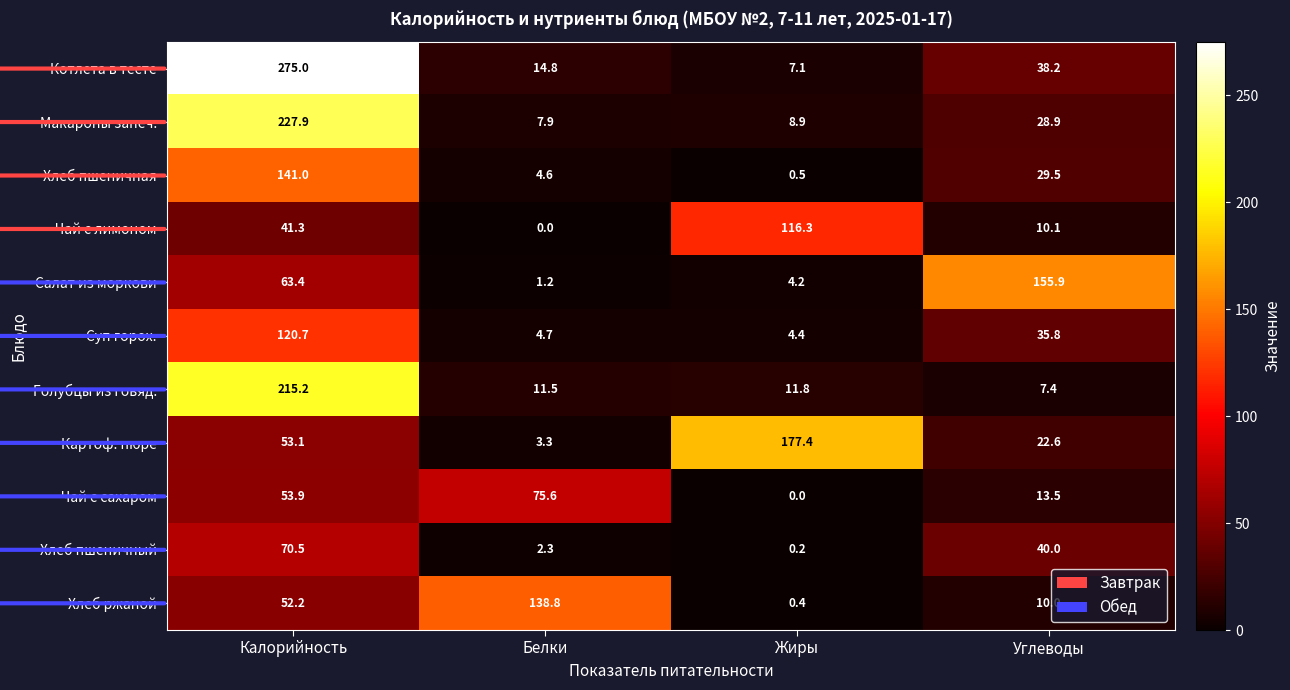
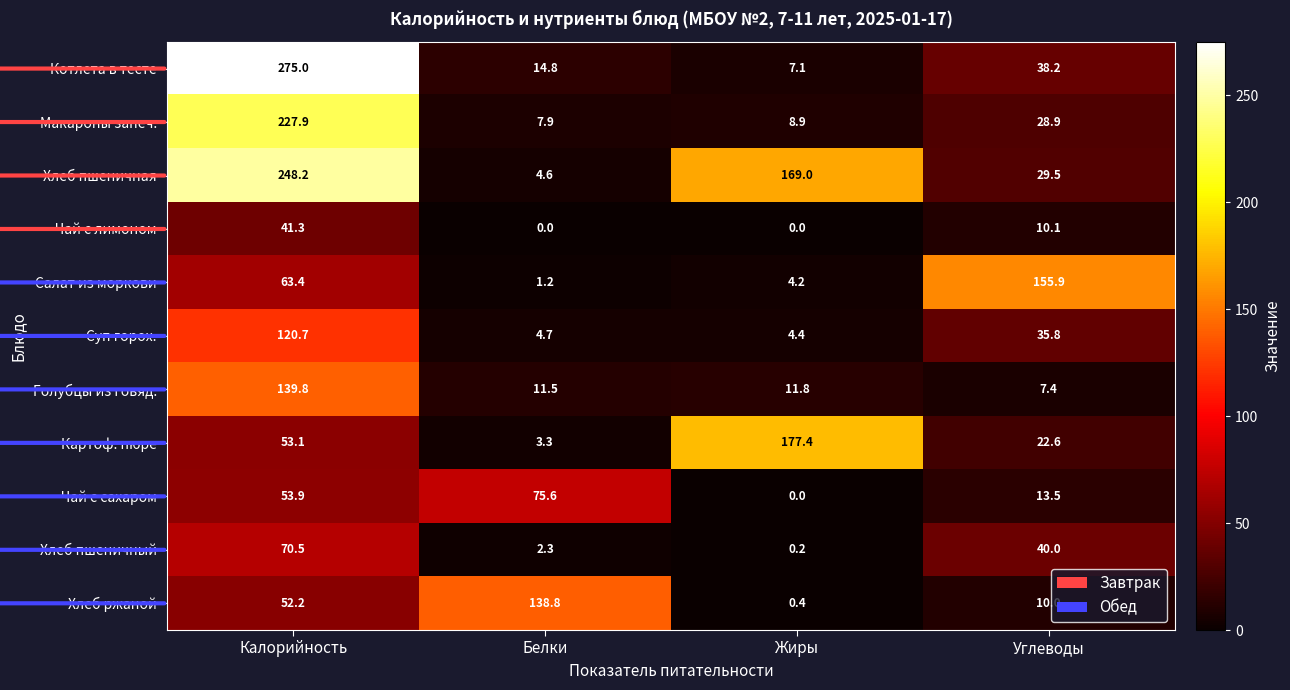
  {
    "Котлета в тесте": {
      "Калорийность": 275.0,
      "Белки": 14.8,
      "Жиры": 7.1,
      "Углеводы": 38.2
    },
    "Макароны запеч.": {
      "Калорийность": 227.9,
      "Белки": 7.9,
      "Жиры": 8.9,
      "Углеводы": 28.9
    },
    "Хлеб пшеничная": {
-     "Калорийность": 141.0,
+     "Калорийность": 248.2,
      "Белки": 4.6,
-     "Жиры": 0.5,
+     "Жиры": 169.0,
      "Углеводы": 29.5
    },
    "Чай с лимоном": {
      "Калорийность": 41.3,
      "Белки": 0.0,
-     "Жиры": 116.3,
+     "Жиры": 0.0,
      "Углеводы": 10.1
    },
    "Салат из моркови": {
      "Калорийность": 63.4,
      "Белки": 1.2,
      "Жиры": 4.2,
      "Углеводы": 155.9
    },
    "Суп горох.": {
      "Калорийность": 120.7,
      "Белки": 4.7,
      "Жиры": 4.4,
      "Углеводы": 35.8
    },
    "Голубцы из говяд.": {
-     "Калорийность": 215.2,
+     "Калорийность": 139.8,
      "Белки": 11.5,
      "Жиры": 11.8,
      "Углеводы": 7.4
    },
    "Картоф. пюре": {
      "Калорийность": 53.1,
      "Белки": 3.3,
      "Жиры": 177.4,
      "Углеводы": 22.6
    },
    "Чай с сахаром": {
      "Калорийность": 53.9,
      "Белки": 75.6,
      "Жиры": 0.0,
      "Углеводы": 13.5
    },
    "Хлеб пшеничный": {
      "Калорийность": 70.5,
      "Белки": 2.3,
      "Жиры": 0.2,
      "Углеводы": 40.0
    },
    "Хлеб ржаной": {
      "Калорийность": 52.2,
      "Белки": 138.8,
      "Жиры": 0.4
    }
  }
